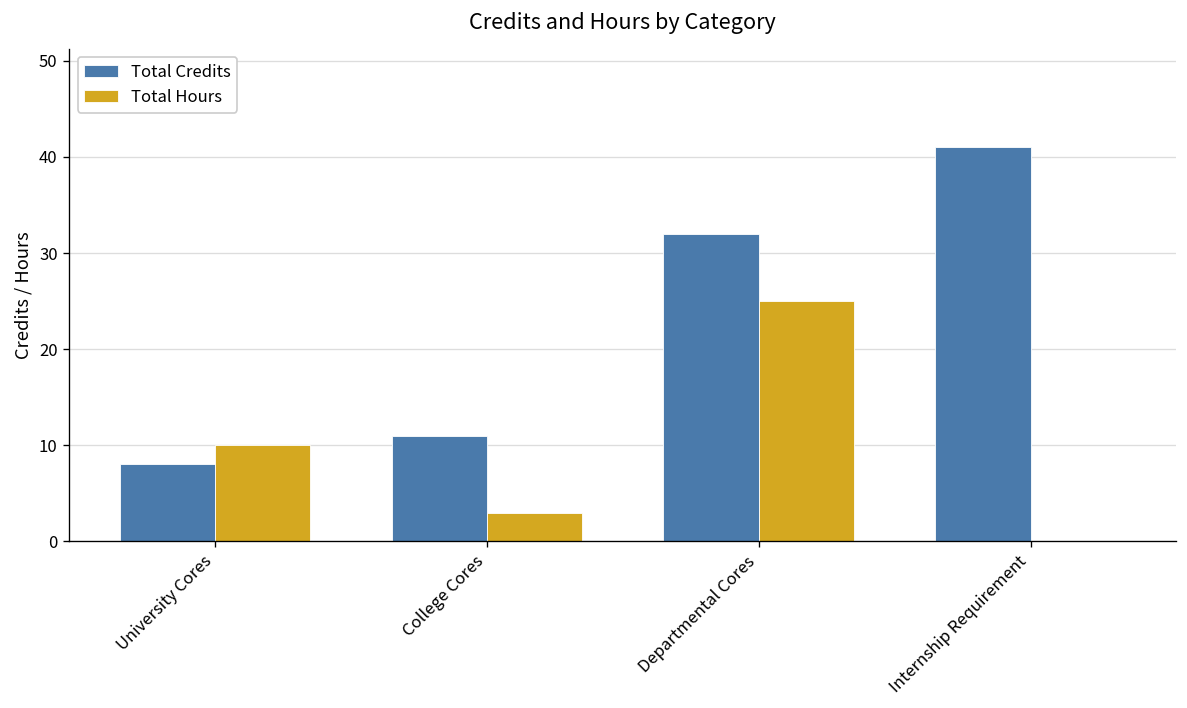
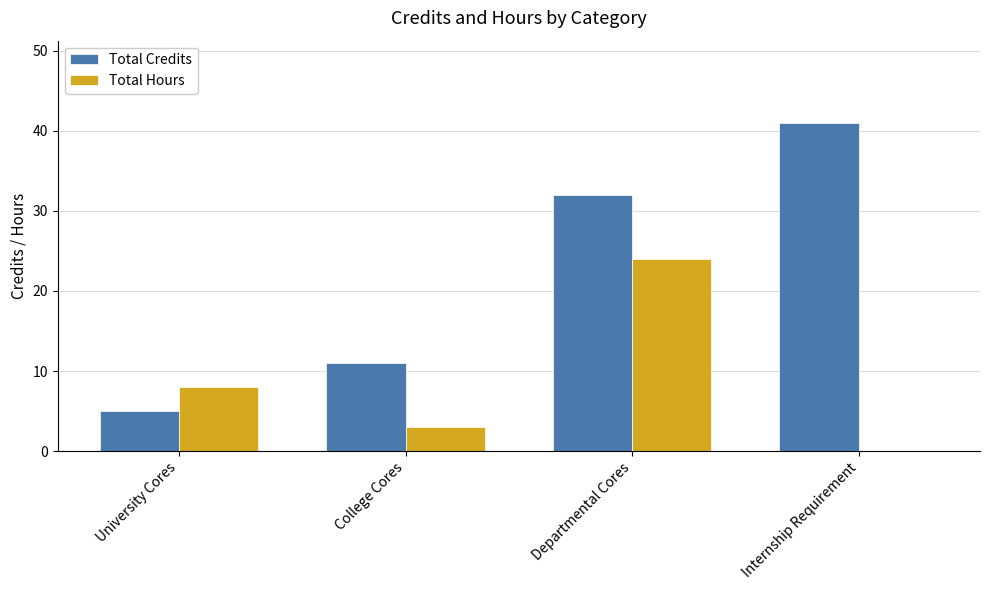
  {
    "Total Credits": {
-     "University Cores": 8,
+     "University Cores": 5,
      "College Cores": 11,
      "Departmental Cores": 32,
      "Internship Requirement": 41
    },
    "Total Hours": {
-     "University Cores": 10,
+     "University Cores": 8,
      "College Cores": 3,
-     "Departmental Cores": 25,
+     "Departmental Cores": 24,
      "Internship Requirement": 0
    }
  }
